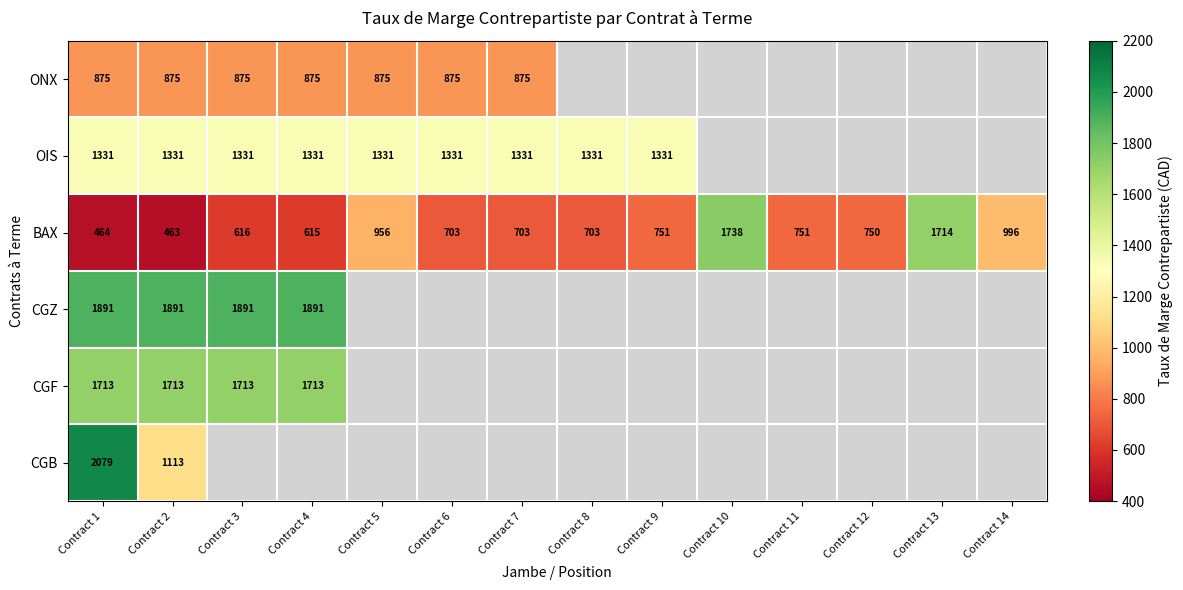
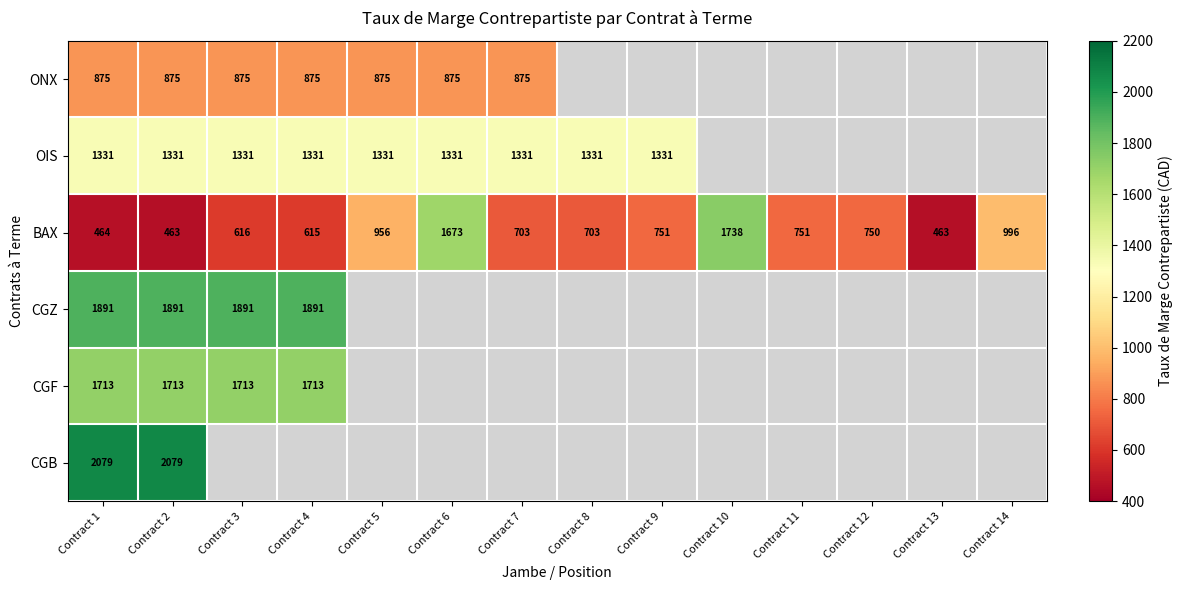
  {
    "ONX": {
      "Contract 1": 875,
      "Contract 2": 875,
      "Contract 3": 875,
      "Contract 4": 875,
      "Contract 5": 875,
      "Contract 6": 875,
      "Contract 7": 875
    },
    "OIS": {
      "Contract 1": 1331,
      "Contract 2": 1331,
      "Contract 3": 1331,
      "Contract 4": 1331,
      "Contract 5": 1331,
      "Contract 6": 1331,
      "Contract 7": 1331,
      "Contract 8": 1331,
      "Contract 9": 1331
    },
    "BAX": {
      "Contract 1": 464,
      "Contract 2": 463,
      "Contract 3": 616,
      "Contract 4": 615,
      "Contract 5": 956,
-     "Contract 6": 703,
+     "Contract 6": 1673,
      "Contract 7": 703,
      "Contract 8": 703,
      "Contract 9": 751,
      "Contract 10": 1738,
      "Contract 11": 751,
      "Contract 12": 750,
-     "Contract 13": 1714,
+     "Contract 13": 463,
      "Contract 14": 996
    },
    "CGZ": {
      "Contract 1": 1891,
      "Contract 2": 1891,
      "Contract 3": 1891,
      "Contract 4": 1891
    },
    "CGF": {
      "Contract 1": 1713,
      "Contract 2": 1713,
      "Contract 3": 1713,
      "Contract 4": 1713
    },
    "CGB": {
      "Contract 1": 2079,
-     "Contract 2": 1113
+     "Contract 2": 2079
    }
  }
